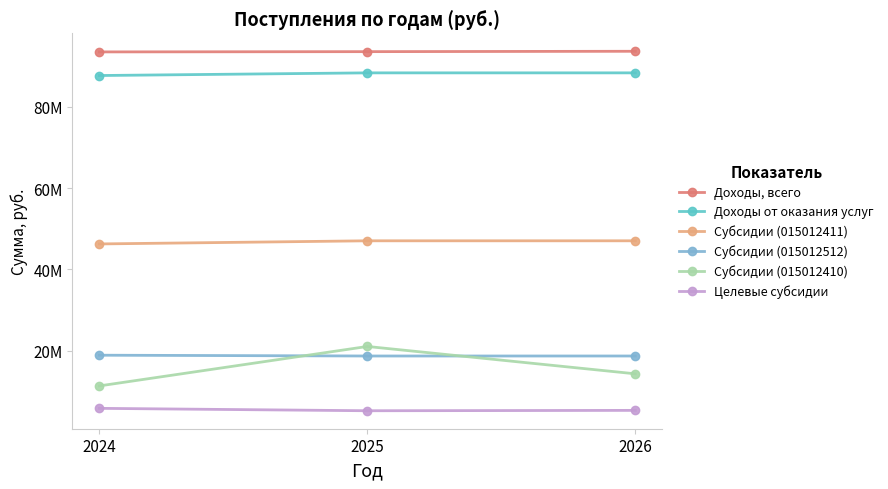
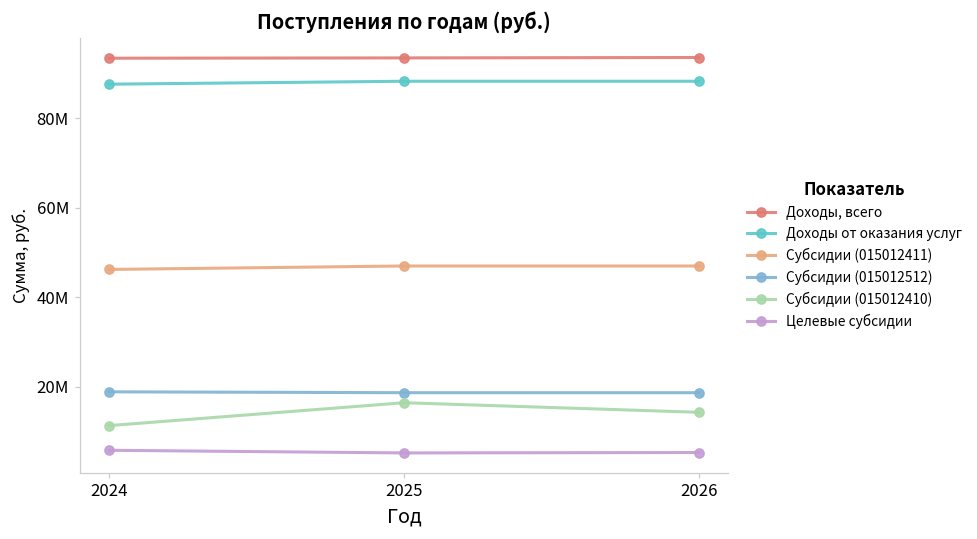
  {
    "Субсидии (015012410)": {
      "2024": 11000000,
-     "2025": 21000000,
+     "2025": 16000000,
      "2026": 14000000
    },
    "Целевые субсидии": {
      "2024": 6000000,
      "2025": 5000000,
      "2026": 5000000
    }
  }
